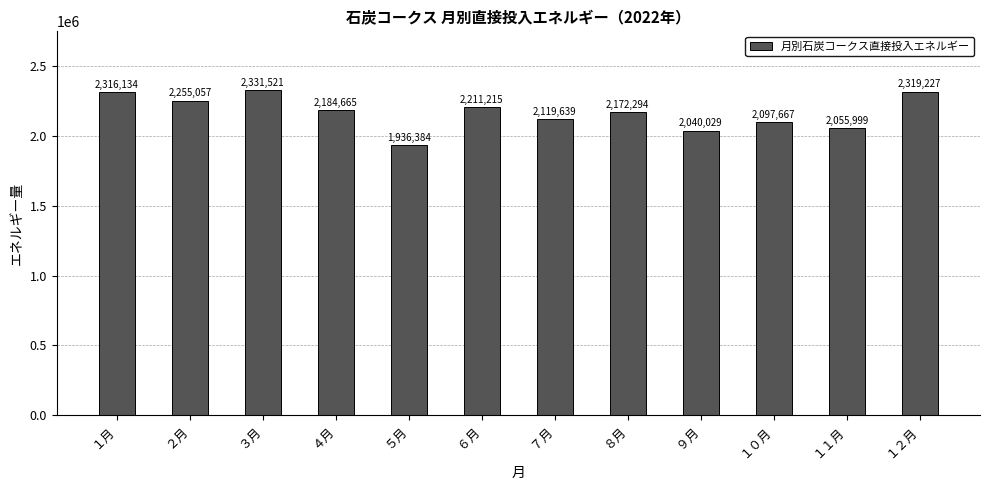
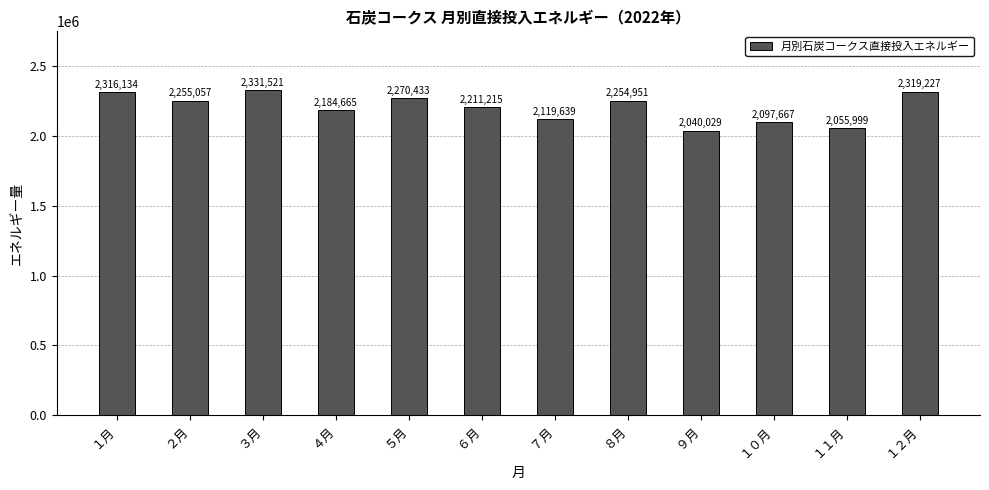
  {
    "１月": "2,316,134",
    "２月": "2,255,057",
    "３月": "2,331,521",
    "４月": "2,184,665",
-   "５月": "1,936,384",
+   "５月": "2,270,433",
    "６月": "2,211,215",
    "７月": "2,119,639",
-   "８月": "2,172,294",
+   "８月": "2,254,951",
    "９月": "2,040,029",
    "１０月": "2,097,667",
    "１１月": "2,055,999",
    "１２月": "2,319,227"
  }
